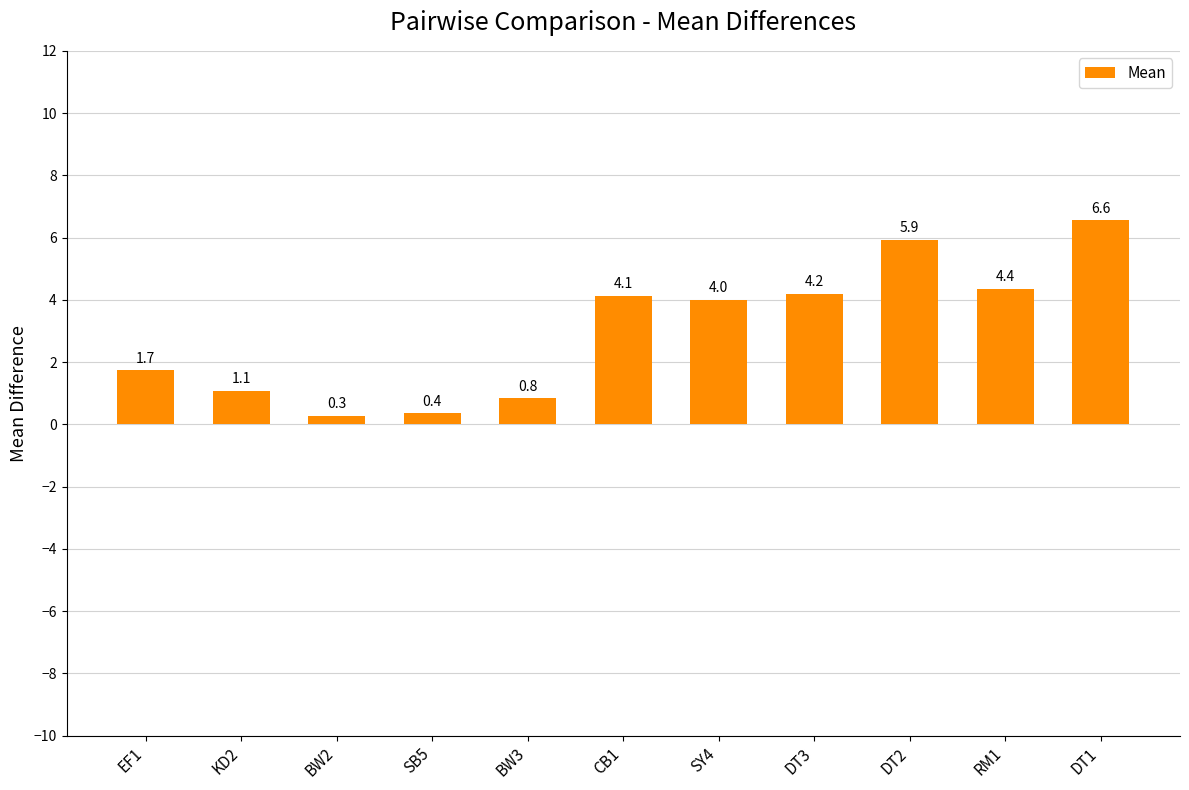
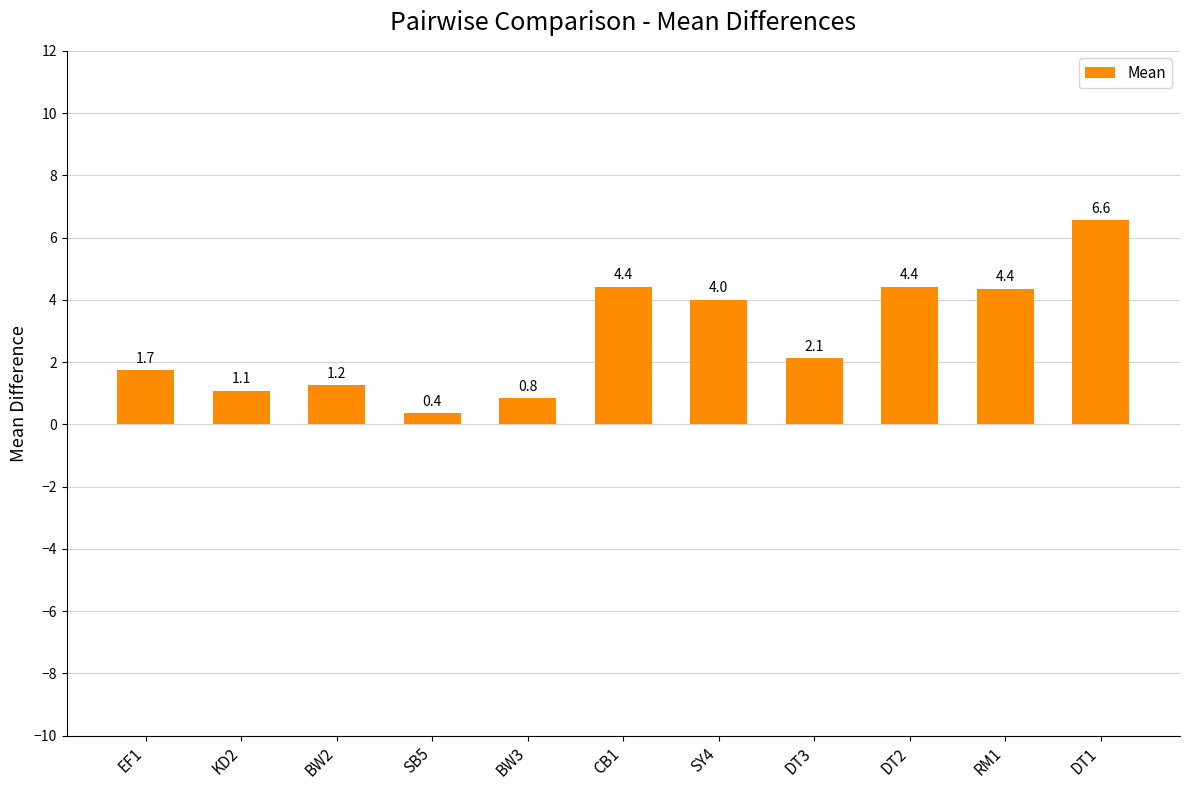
  {
    "EF1": 1.7,
    "KD2": 1.1,
-   "BW2": 0.3,
+   "BW2": 1.2,
    "SB5": 0.4,
    "BW3": 0.8,
-   "CB1": 4.1,
+   "CB1": 4.4,
    "SY4": 4.0,
-   "DT3": 4.2,
-   "DT2": 5.9,
+   "DT3": 2.1,
+   "DT2": 4.4,
    "RM1": 4.4,
    "DT1": 6.6
  }
